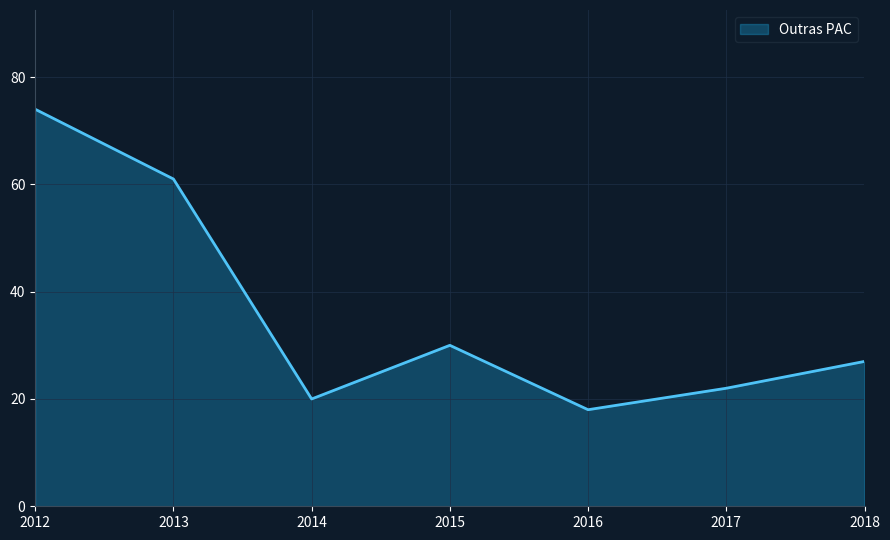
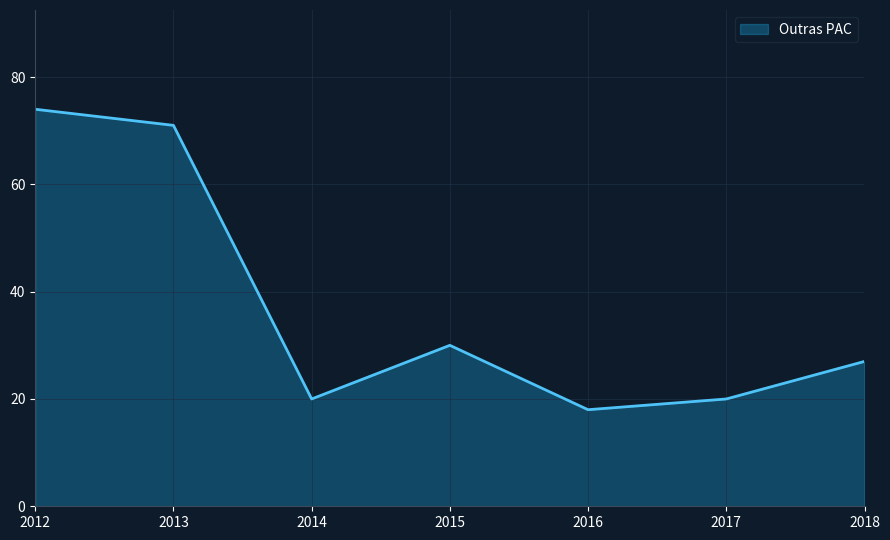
  {
    "2012": 74,
-   "2013": 61,
+   "2013": 71,
    "2014": 20,
    "2015": 30,
    "2016": 18,
-   "2017": 22,
+   "2017": 20,
    "2018": 27
  }
